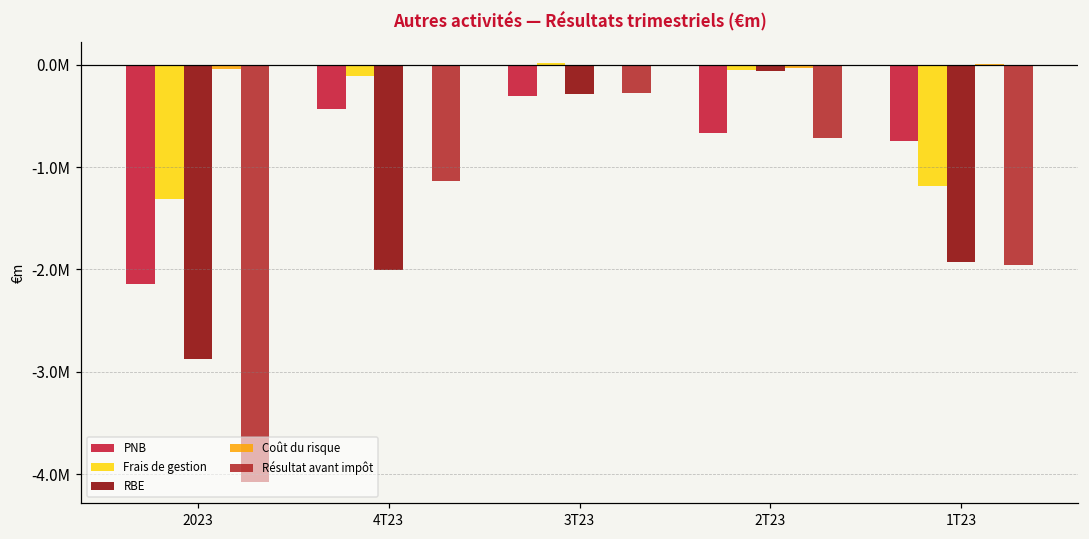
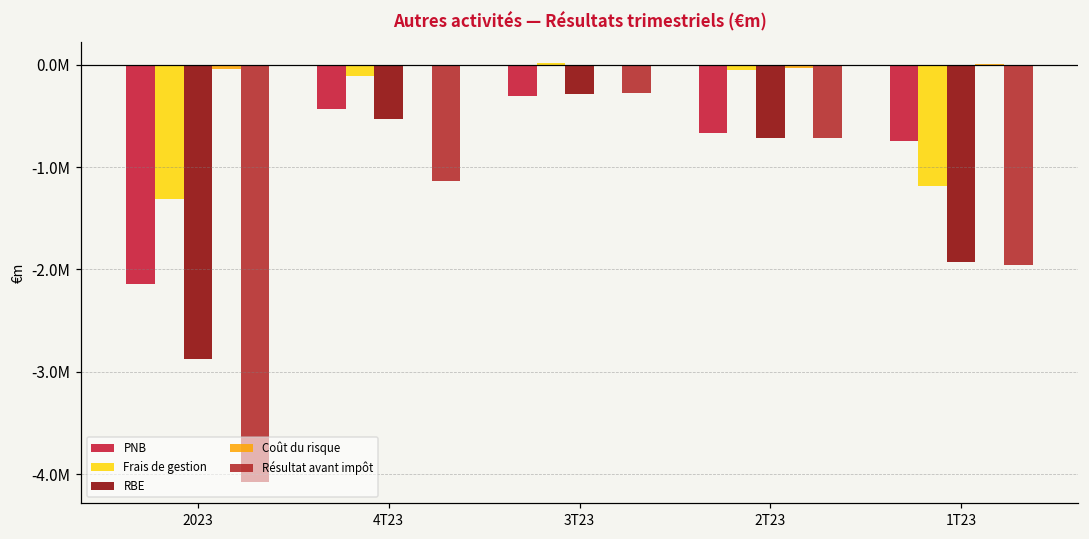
  {
    "RBE": {
      "2023": -2900000,
-     "4T23": -2000000,
+     "4T23": -500000,
      "3T23": -300000,
-     "2T23": -100000,
+     "2T23": -700000,
      "1T23": -1900000
    }
  }
